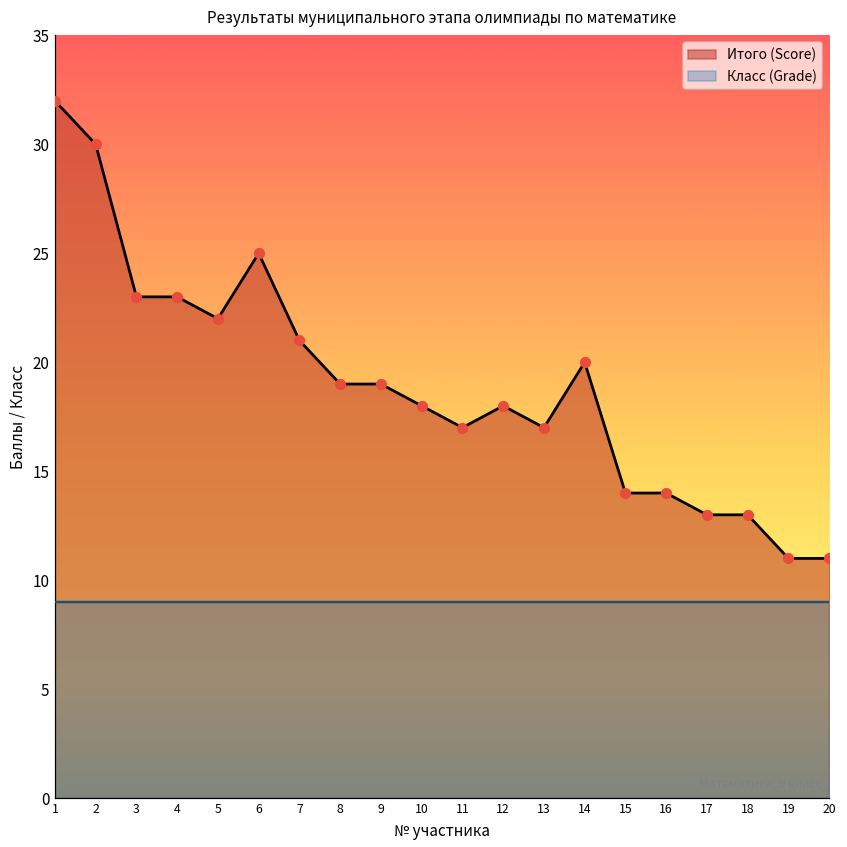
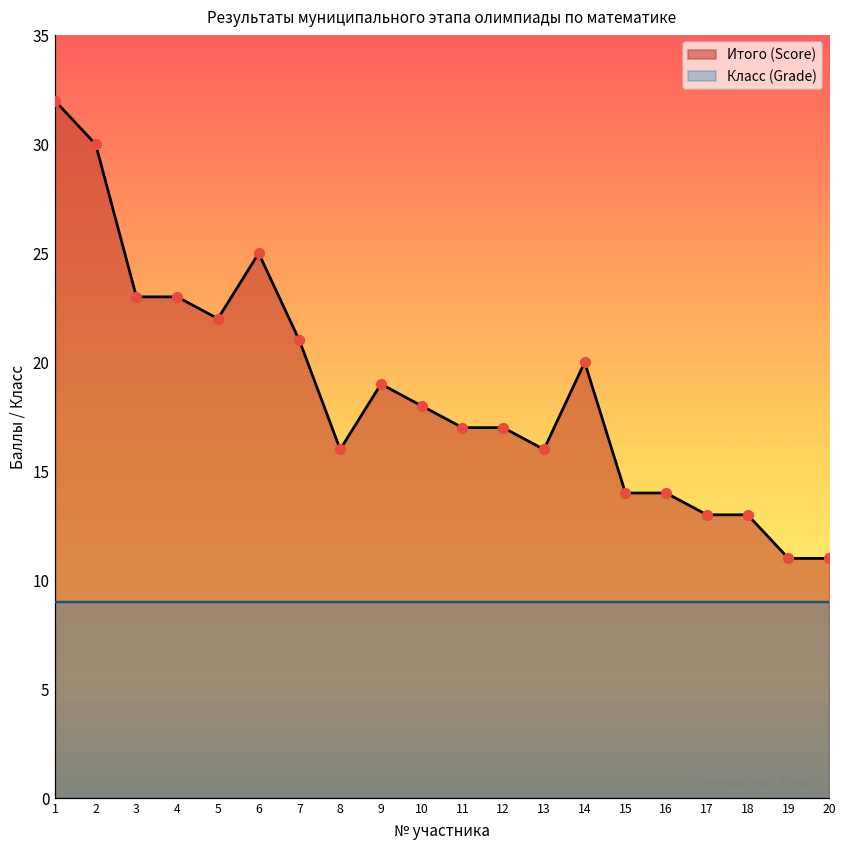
  {
    "Итого (Score)": {
      "1": 32,
      "2": 30,
      "3": 23,
      "4": 23,
      "5": 22,
      "6": 25,
      "7": 21,
-     "8": 19,
+     "8": 16,
      "9": 19,
      "10": 18,
      "11": 17,
-     "12": 18,
-     "13": 17,
+     "12": 17,
+     "13": 16,
      "14": 20,
      "15": 14,
      "16": 14,
      "17": 13,
      "18": 13,
      "19": 11,
      "20": 11
    },
    "Класс (Grade)": {
      "1": 9,
      "2": 9,
      "3": 9,
      "4": 9,
      "5": 9,
      "6": 9,
      "7": 9,
      "8": 9,
      "9": 9,
      "10": 9,
      "11": 9,
      "12": 9,
      "13": 9,
      "14": 9,
      "15": 9,
      "16": 9,
      "17": 9,
      "18": 9,
      "19": 9,
      "20": 9
    }
  }
